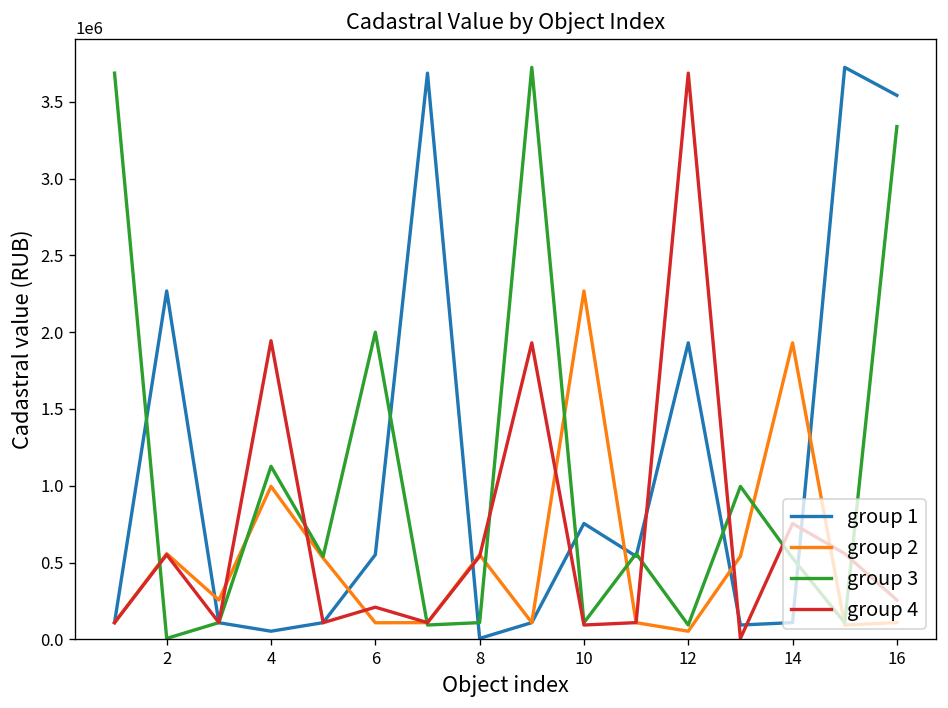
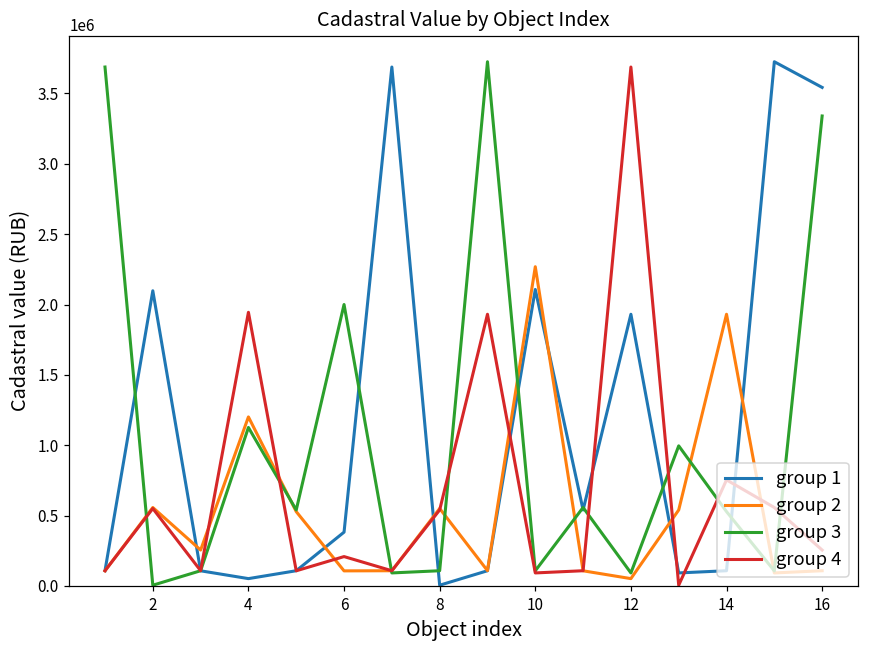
  {
    "group 1": {
-     "2": 2270000,
+     "2": 2100000,
      "4": 50000,
-     "6": 550000,
+     "6": 380000,
      "8": 10000,
-     "10": 750000,
+     "10": 2110000,
      "12": 1930000,
      "16": 3540000
    },
    "group 2": {
-     "4": 1000000,
+     "4": 1200000,
      "6": 110000,
      "10": 2270000,
      "12": 50000,
      "14": 1930000
    },
    "group 3": {
      "2": 10000,
      "4": 1130000,
      "6": 2000000,
      "8": 110000,
      "12": 90000,
      "16": 3340000
    },
    "group 4": {
      "4": 1940000,
      "6": 210000,
      "12": 3690000
    }
  }
